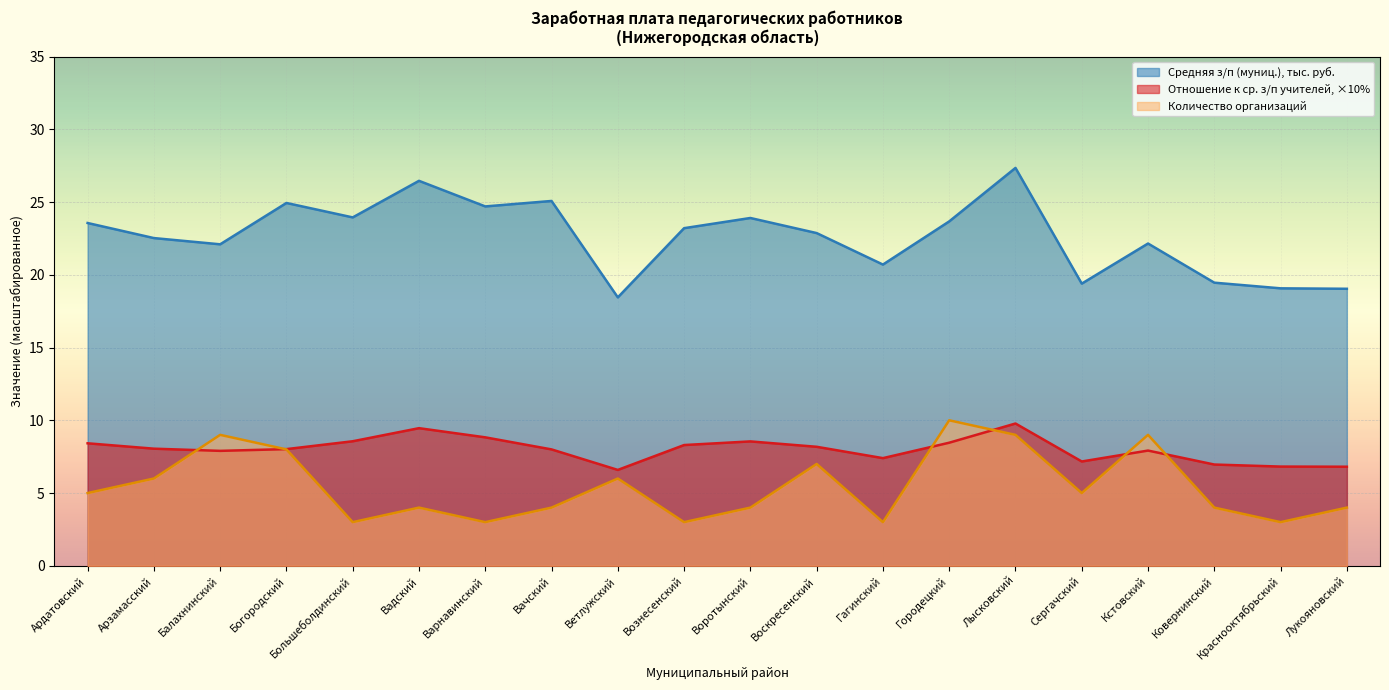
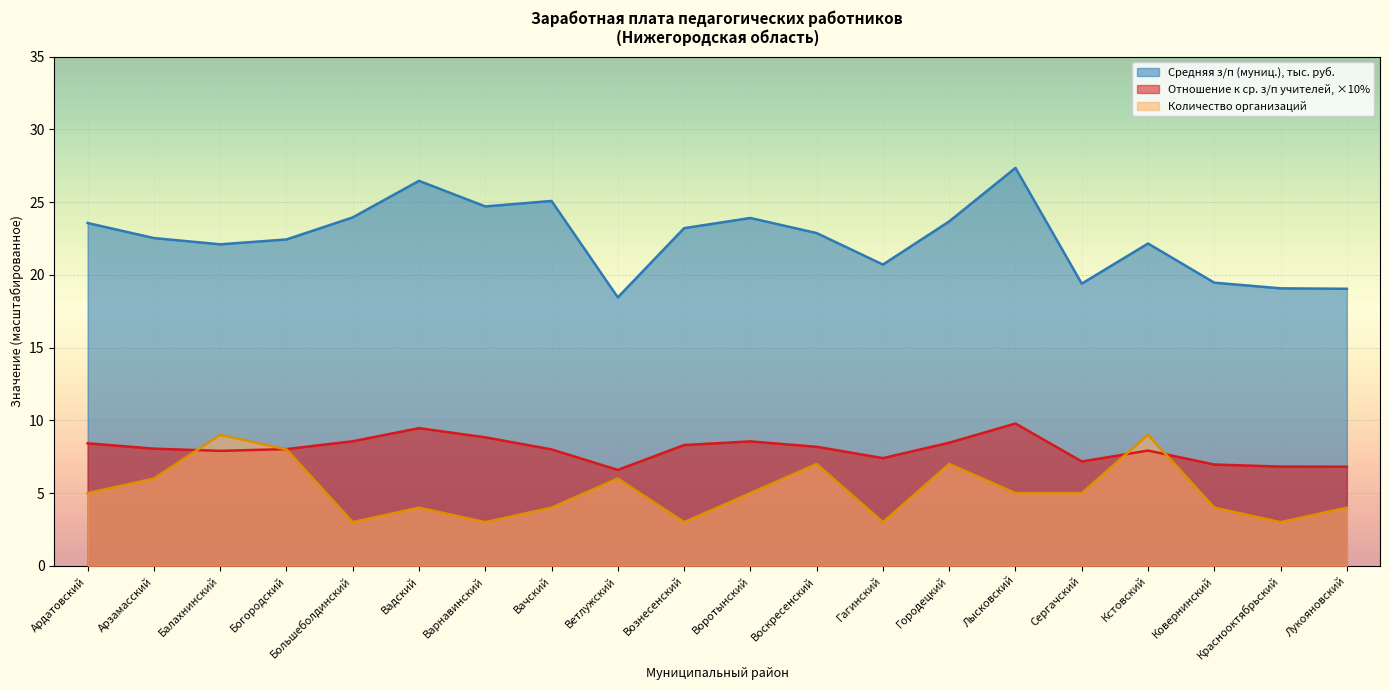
  {
    "Средняя з/п (муниц.), тыс. руб.": {
      "Ардатовский": 23.6,
      "Арзамасский": 22.5,
      "Балахнинский": 22.1,
-     "Богородский": 24.9,
+     "Богородский": 22.4,
      "Большеболдинский": 23.9,
      "Вадский": 26.5,
      "Варнавинский": 24.7,
      "Вачский": 25.1,
      "Ветлужский": 18.5,
      "Вознесенский": 23.2,
      "Воротынский": 23.9,
      "Воскресенский": 22.9,
      "Гагинский": 20.7,
      "Городецкий": 23.7,
      "Лысковский": 27.3,
      "Сергачский": 19.4,
      "Кстовский": 22.2,
      "Ковернинский": 19.5,
      "Краснооктябрьский": 19.1,
      "Лукояновский": 19.0
    },
    "Отношение к ср. з/п учителей, ×10%": {
      "Ардатовский": 8.4,
      "Арзамасский": 8.1,
      "Балахнинский": 7.9,
      "Большеболдинский": 8.6,
      "Вадский": 9.5,
      "Варнавинский": 8.8,
      "Вачский": 8.0,
      "Ветлужский": 6.6,
      "Вознесенский": 8.3,
      "Воротынский": 8.6,
      "Воскресенский": 8.2,
      "Гагинский": 7.4,
      "Городецкий": 8.5,
      "Лысковский": 9.8,
      "Сергачский": 7.2,
      "Кстовский": 7.9,
      "Ковернинский": 7.0,
      "Краснооктябрьский": 6.8,
      "Лукояновский": 6.8
    },
    "Количество организаций": {
      "Ардатовский": 5,
      "Арзамасский": 6,
      "Балахнинский": 9,
      "Большеболдинский": 3,
      "Вадский": 4,
      "Варнавинский": 3,
      "Вачский": 4,
      "Ветлужский": 6,
      "Вознесенский": 3,
-     "Воротынский": 4,
+     "Воротынский": 5,
      "Воскресенский": 7,
      "Гагинский": 3,
-     "Городецкий": 10,
-     "Лысковский": 9,
+     "Городецкий": 7,
+     "Лысковский": 5,
      "Сергачский": 5,
      "Кстовский": 9,
      "Ковернинский": 4,
      "Краснооктябрьский": 3,
      "Лукояновский": 4
    }
  }
